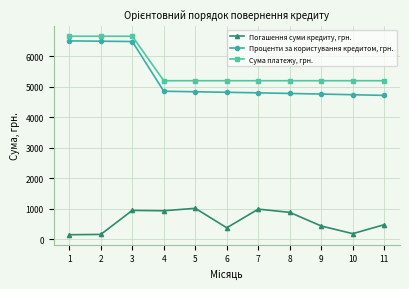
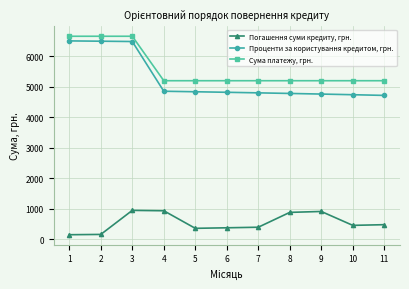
  {
    "Погашення суми кредиту, грн.": {
      "1": 200,
      "2": 200,
      "3": 900,
      "4": 900,
-     "5": 1000,
+     "5": 400,
      "6": 400,
-     "7": 1000,
+     "7": 400,
      "8": 900,
-     "9": 400,
-     "10": 200,
+     "9": 900,
+     "10": 500,
      "11": 500
    }
  }
